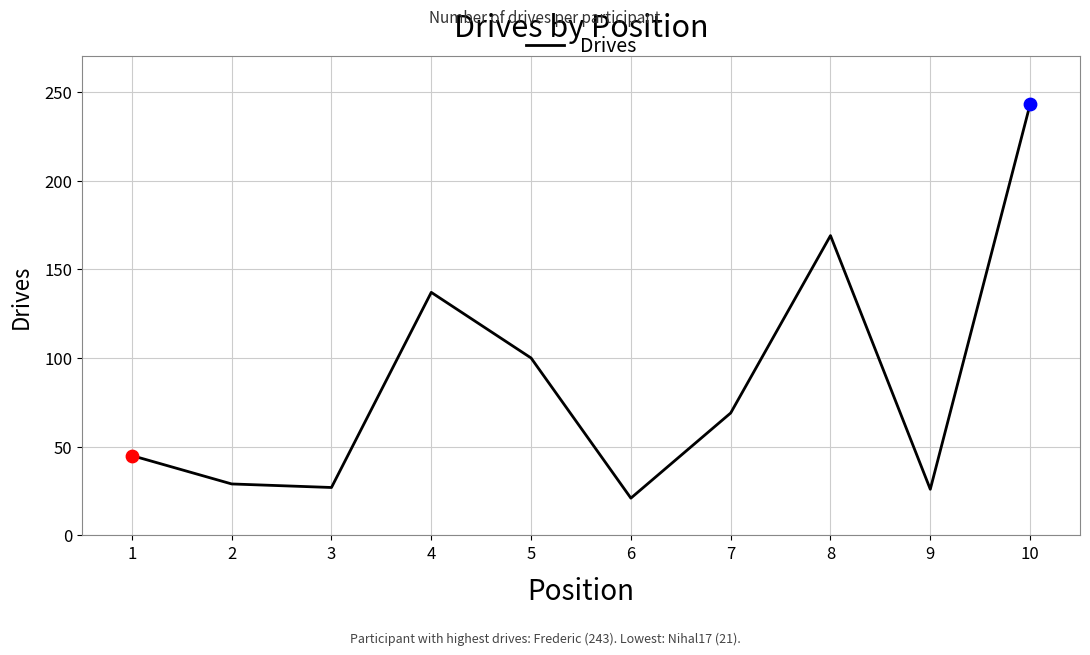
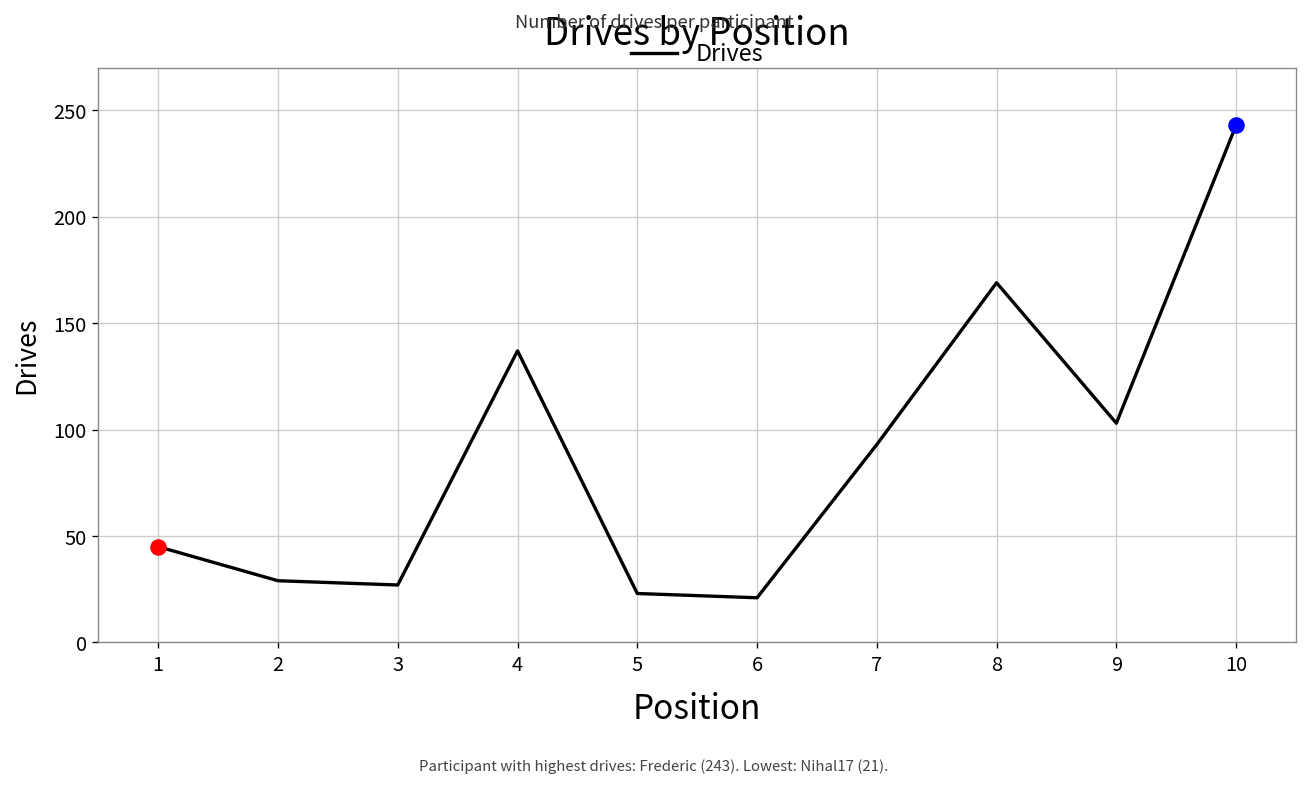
  {
    "Drives": {
      "2": 29,
      "3": 27,
      "4": 137,
-     "5": 100,
+     "5": 23,
      "6": 21,
-     "7": 69,
+     "7": 93,
      "8": 169,
-     "9": 26
+     "9": 103
    }
  }
